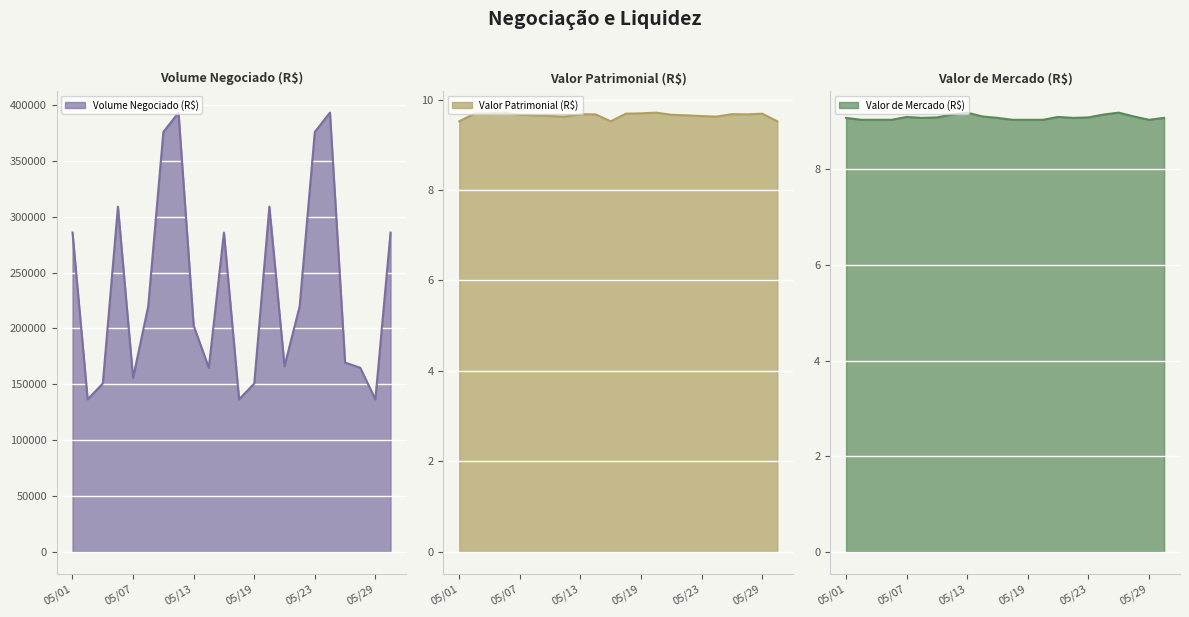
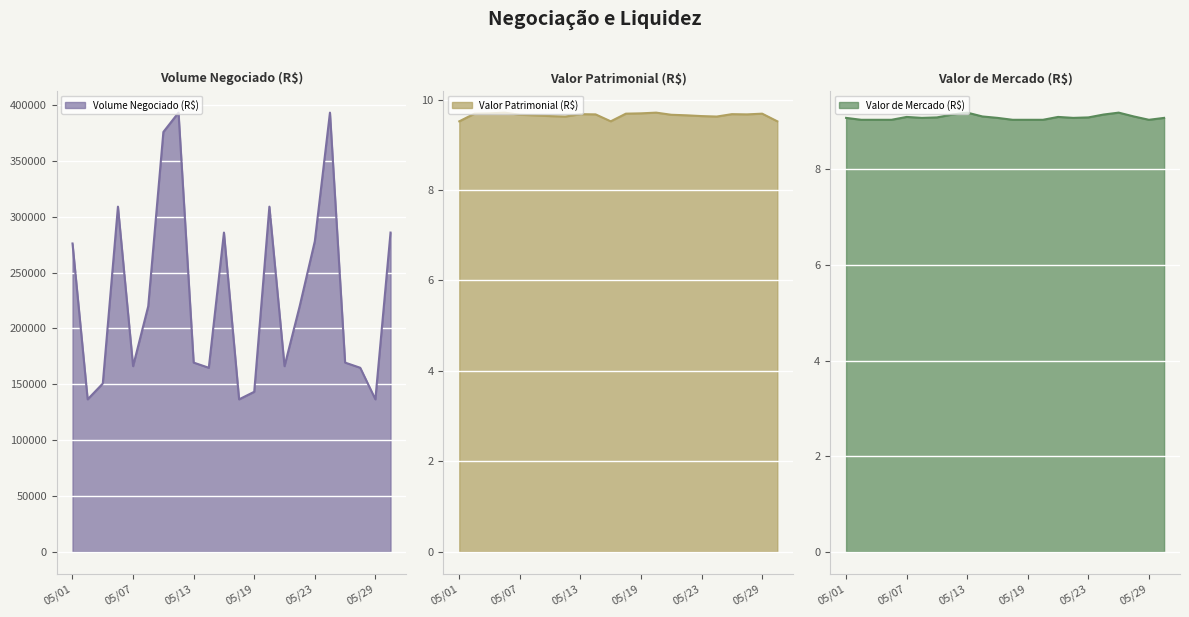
  {
    "Volume Negociado (R$)": {
-     "05/01": 286000,
-     "05/07": 156000,
-     "05/13": 202000,
-     "05/19": 151000,
-     "05/23": 376000,
+     "05/01": 276000,
+     "05/07": 166000,
+     "05/13": 169000,
+     "05/19": 143000,
+     "05/23": 278000,
      "05/29": 136000
    },
    "Valor Patrimonial (R$)": {
      "05/01": 9.5,
      "05/07": 9.7,
      "05/19": 9.7,
      "05/23": 9.6,
      "05/29": 9.7
    },
    "Valor de Mercado (R$)": {
      "05/01": 9.1,
      "05/07": 9.1,
      "05/19": 9.0,
      "05/23": 9.1,
      "05/29": 9.0
    }
  }
